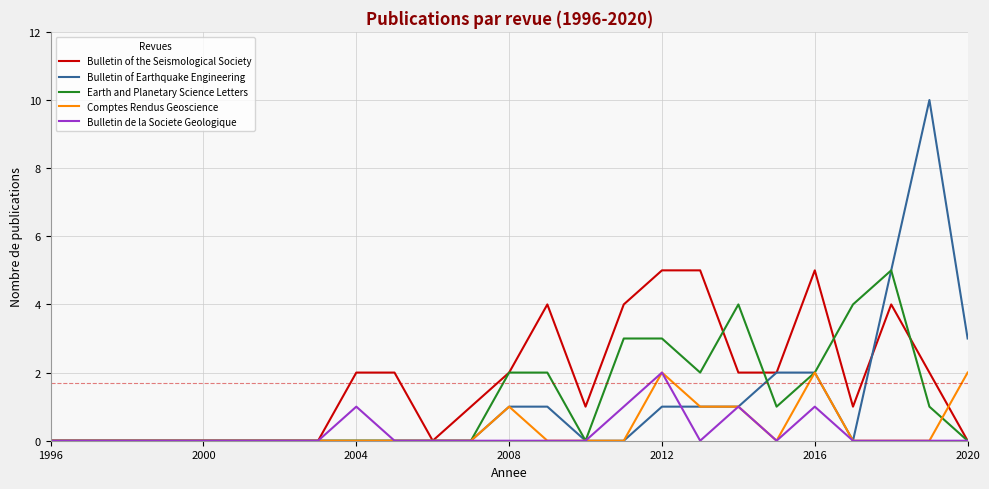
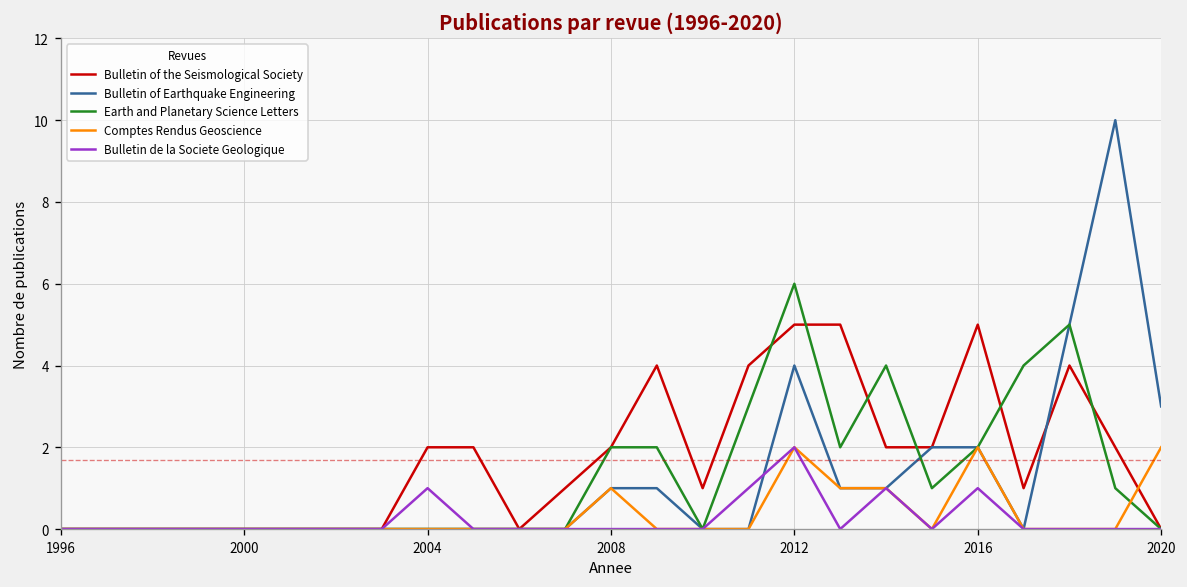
  {
    "Bulletin of the Seismological Society": {
      "2004": 2,
      "2012": 5,
      "2016": 5
    },
    "Bulletin of Earthquake Engineering": {
-     "2012": 1,
+     "2012": 4,
      "2020": 3
    },
    "Earth and Planetary Science Letters": {
-     "2012": 3
+     "2012": 6
    },
    "Comptes Rendus Geoscience": {
      "2020": 2
    },
    "Bulletin de la Societe Geologique": {
      "2004": 1,
      "2008": 0,
      "2016": 1
    }
  }
